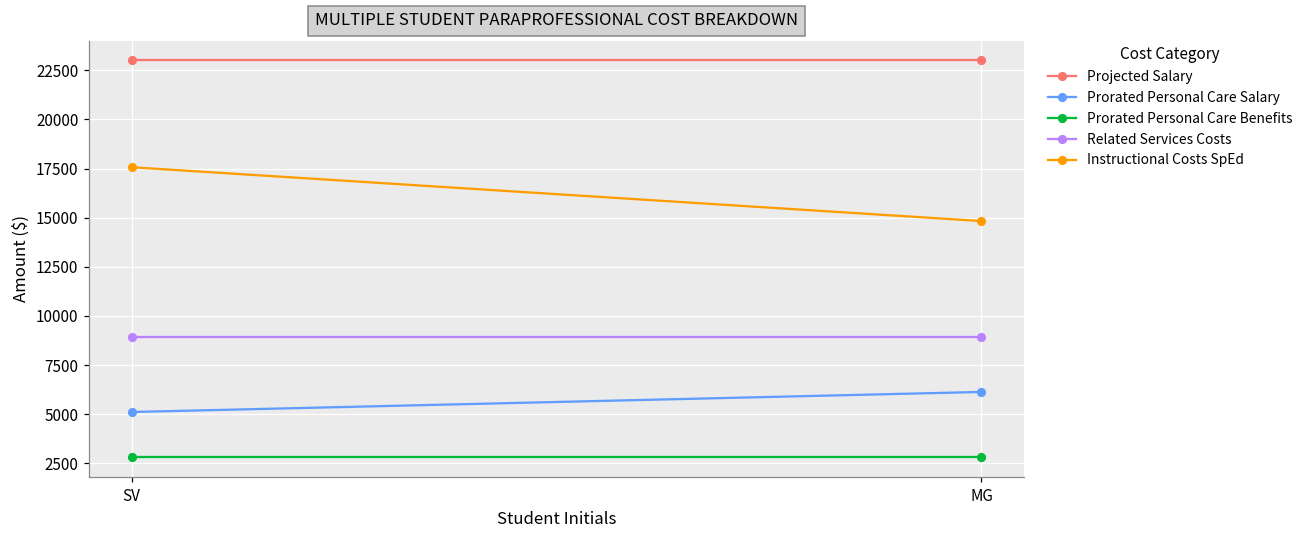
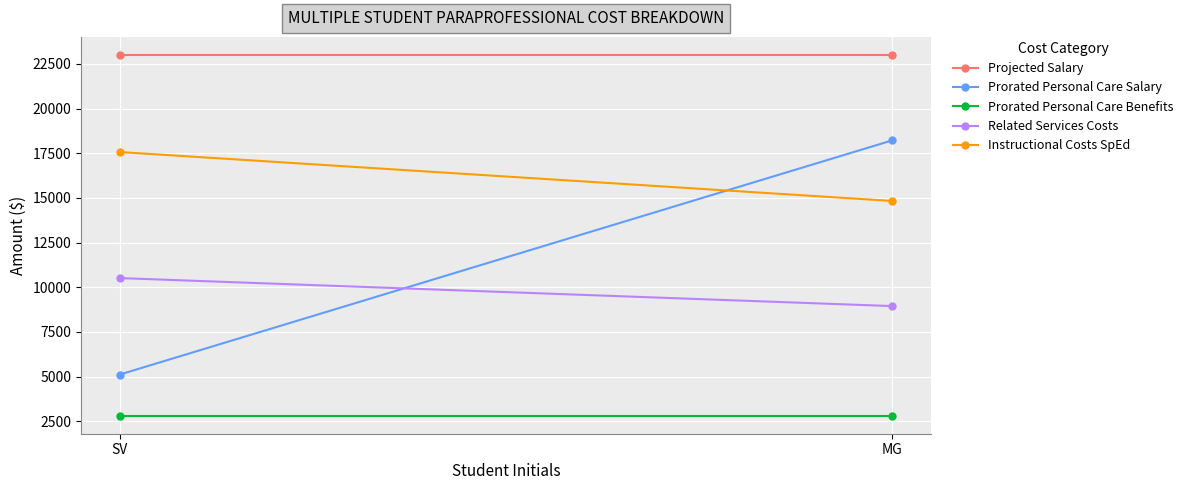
  {
    "Projected Salary": {
      "SV": 23000,
      "MG": 23000
    },
    "Prorated Personal Care Salary": {
      "SV": 5100,
-     "MG": 6100
+     "MG": 18200
    },
    "Prorated Personal Care Benefits": {
      "SV": 2800,
      "MG": 2800
    },
    "Related Services Costs": {
-     "SV": 8900,
+     "SV": 10500,
      "MG": 8900
    },
    "Instructional Costs SpEd": {
      "SV": 17600,
      "MG": 14800
    }
  }
